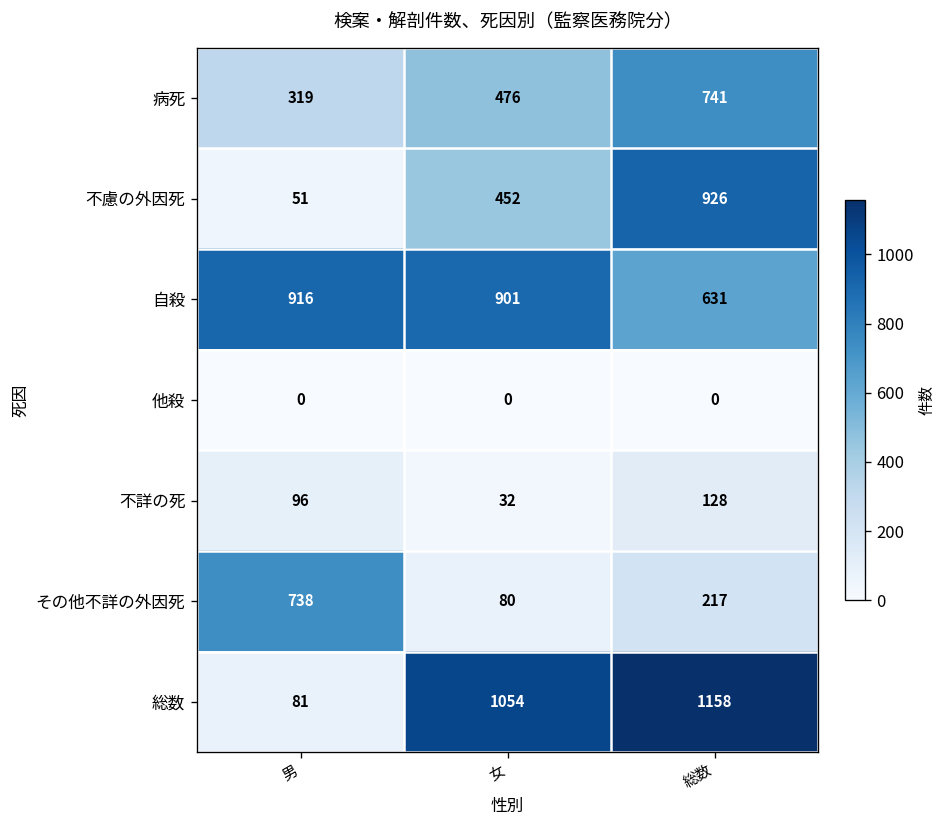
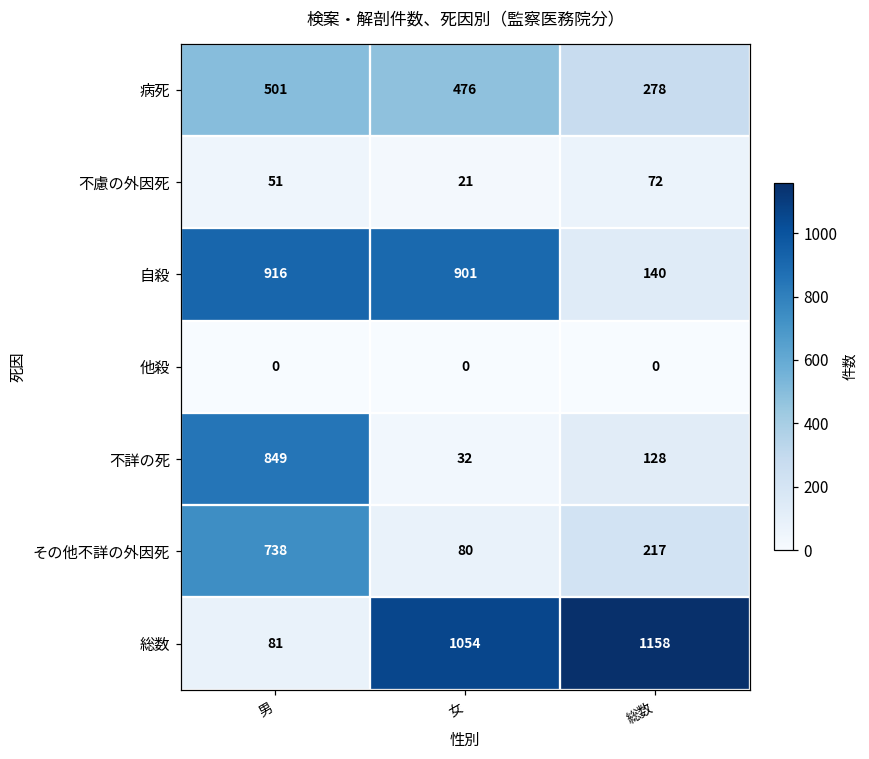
  {
    "病死": {
-     "男": 319,
+     "男": 501,
      "女": 476,
-     "総数": 741
+     "総数": 278
    },
    "不慮の外因死": {
      "男": 51,
-     "女": 452,
-     "総数": 926
+     "女": 21,
+     "総数": 72
    },
    "自殺": {
      "男": 916,
      "女": 901,
-     "総数": 631
+     "総数": 140
    },
    "他殺": {
      "男": 0,
      "女": 0,
      "総数": 0
    },
    "不詳の死": {
-     "男": 96,
+     "男": 849,
      "女": 32,
      "総数": 128
    },
    "その他不詳の外因死": {
      "男": 738,
      "女": 80,
      "総数": 217
    },
    "総数": {
      "男": 81,
      "女": 1054,
      "総数": 1158
    }
  }
